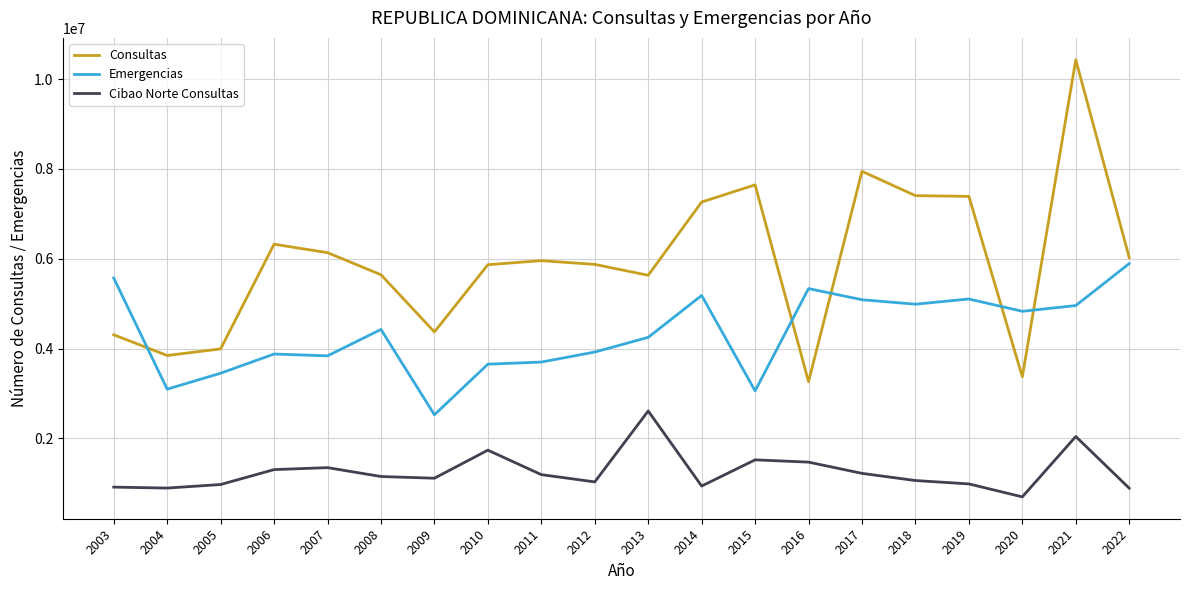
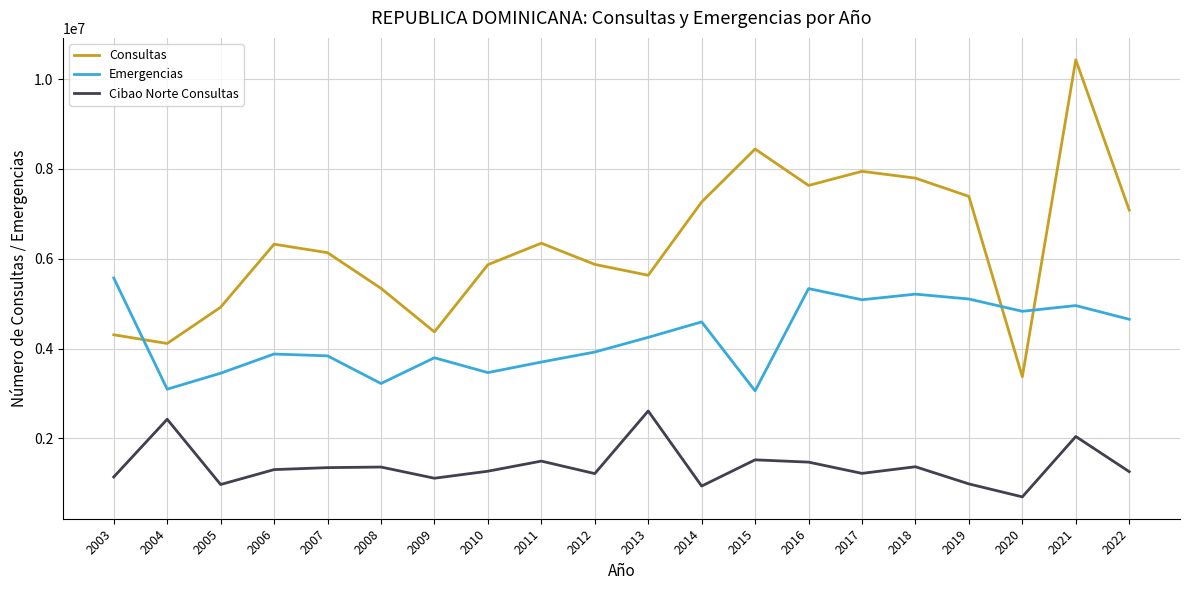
  {
    "Consultas": {
      "2003": 4300000,
-     "2004": 3800000,
-     "2005": 4000000,
+     "2004": 4100000,
+     "2005": 4900000,
      "2006": 6300000,
      "2007": 6100000,
-     "2008": 5600000,
+     "2008": 5300000,
      "2009": 4400000,
      "2010": 5900000,
-     "2011": 6000000,
+     "2011": 6300000,
      "2012": 5900000,
      "2013": 5600000,
      "2014": 7300000,
-     "2015": 7600000,
-     "2016": 3300000,
+     "2015": 8400000,
+     "2016": 7600000,
      "2017": 7900000,
-     "2018": 7400000,
+     "2018": 7800000,
      "2019": 7400000,
      "2020": 3400000,
      "2021": 10400000,
-     "2022": 6000000
+     "2022": 7100000
    },
    "Emergencias": {
      "2003": 5600000,
      "2004": 3100000,
      "2005": 3500000,
      "2006": 3900000,
      "2007": 3800000,
-     "2008": 4400000,
-     "2009": 2500000,
-     "2010": 3700000,
+     "2008": 3200000,
+     "2009": 3800000,
+     "2010": 3500000,
      "2011": 3700000,
      "2012": 3900000,
      "2013": 4200000,
-     "2014": 5200000,
+     "2014": 4600000,
      "2015": 3100000,
      "2016": 5300000,
      "2017": 5100000,
-     "2018": 5000000,
+     "2018": 5200000,
      "2019": 5100000,
      "2020": 4800000,
      "2021": 5000000,
-     "2022": 5900000
+     "2022": 4700000
    },
    "Cibao Norte Consultas": {
-     "2003": 900000,
-     "2004": 900000,
+     "2003": 1100000,
+     "2004": 2400000,
      "2005": 1000000,
      "2006": 1300000,
      "2007": 1300000,
-     "2008": 1200000,
+     "2008": 1400000,
      "2009": 1100000,
-     "2010": 1700000,
-     "2011": 1200000,
-     "2012": 1000000,
+     "2010": 1300000,
+     "2011": 1500000,
+     "2012": 1200000,
      "2013": 2600000,
      "2014": 900000,
      "2015": 1500000,
      "2016": 1500000,
      "2017": 1200000,
-     "2018": 1100000,
+     "2018": 1400000,
      "2019": 1000000,
      "2020": 700000,
      "2021": 2000000,
-     "2022": 900000
+     "2022": 1300000
    }
  }
